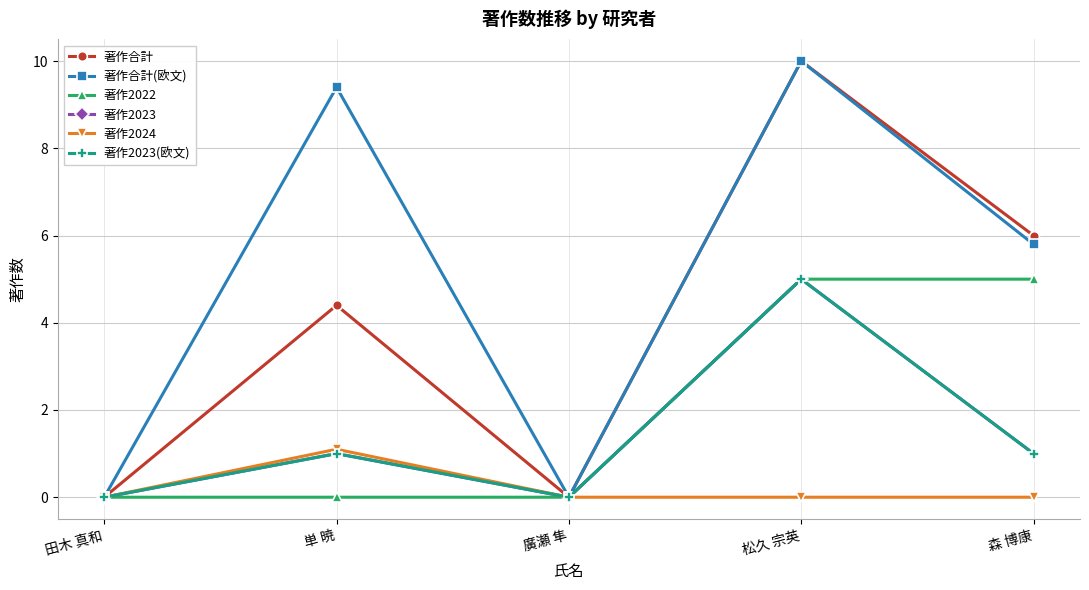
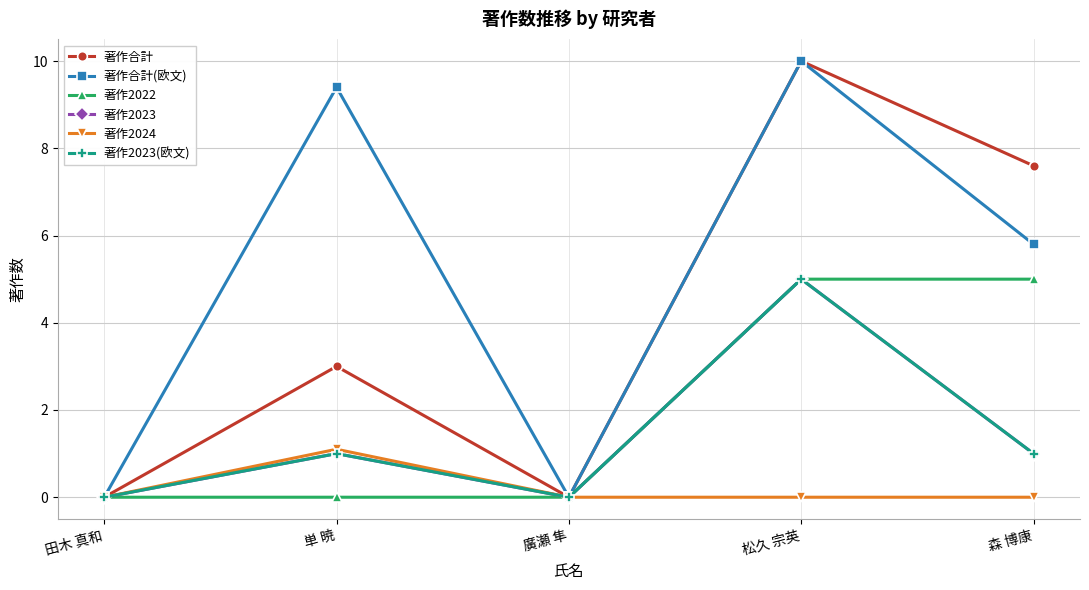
  {
    "著作合計": {
-     "単 暁": 4.4,
-     "森 博康": 6.0
+     "単 暁": 3.0,
+     "森 博康": 7.6
    },
    "著作合計(欧文)": {
      "単 暁": 9.4,
      "森 博康": 5.8
    },
    "著作2024": {
      "単 暁": 1.1,
      "松久 宗英": 0.0,
      "森 博康": 0.0
    }
  }
